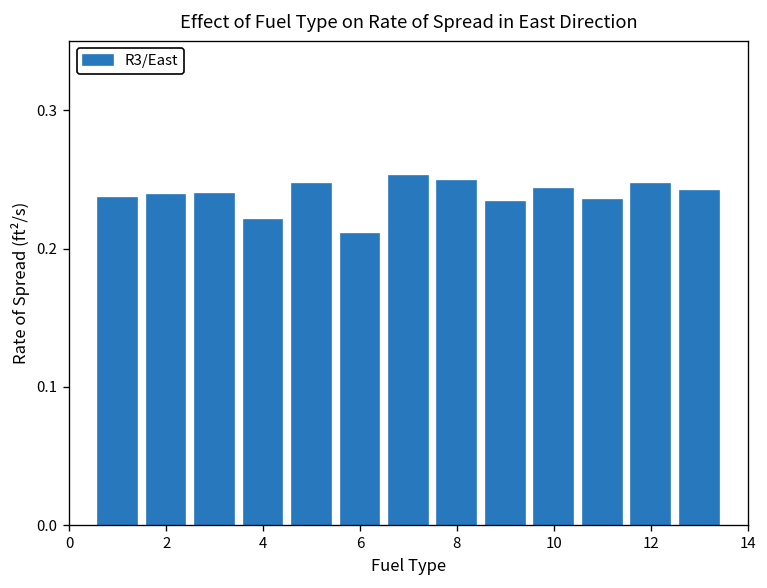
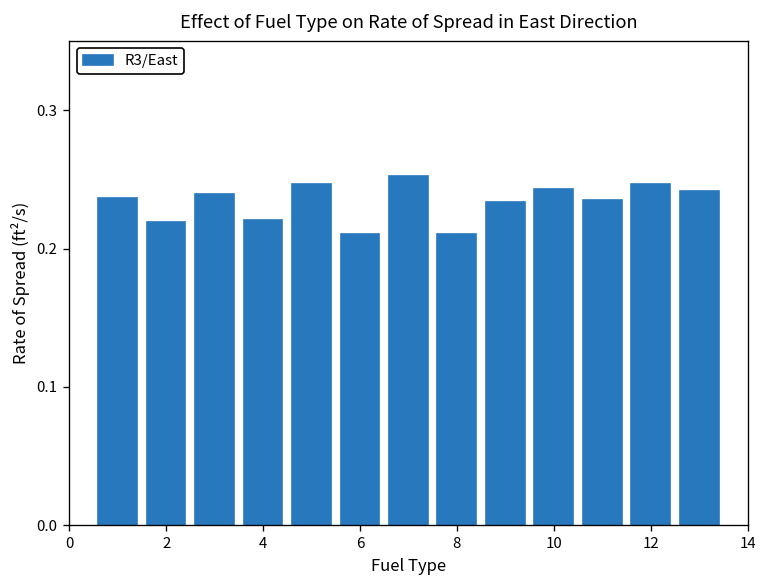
  {
-   "2": 0.239,
+   "2": 0.219,
    "4": 0.221,
    "6": 0.210,
-   "8": 0.249,
+   "8": 0.210,
    "10": 0.243,
    "12": 0.247
  }
